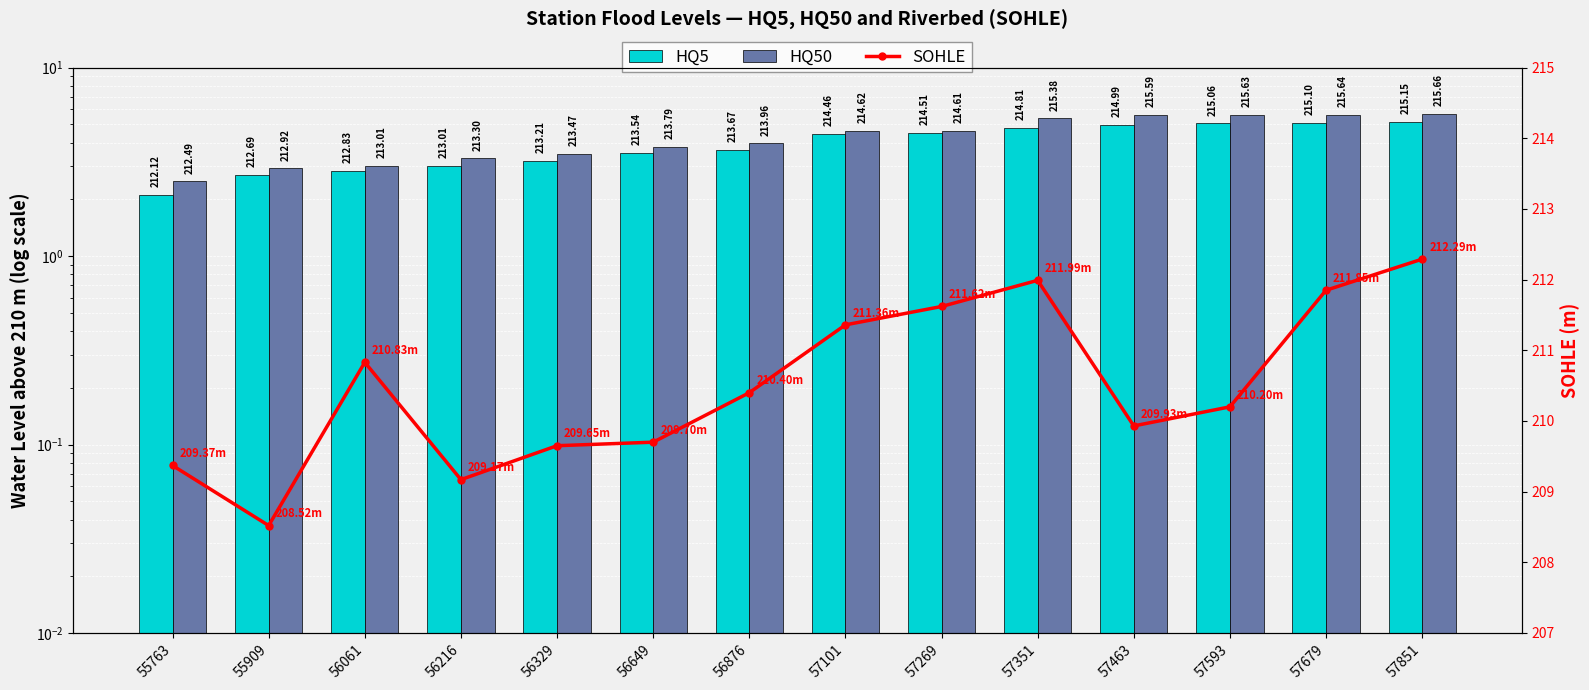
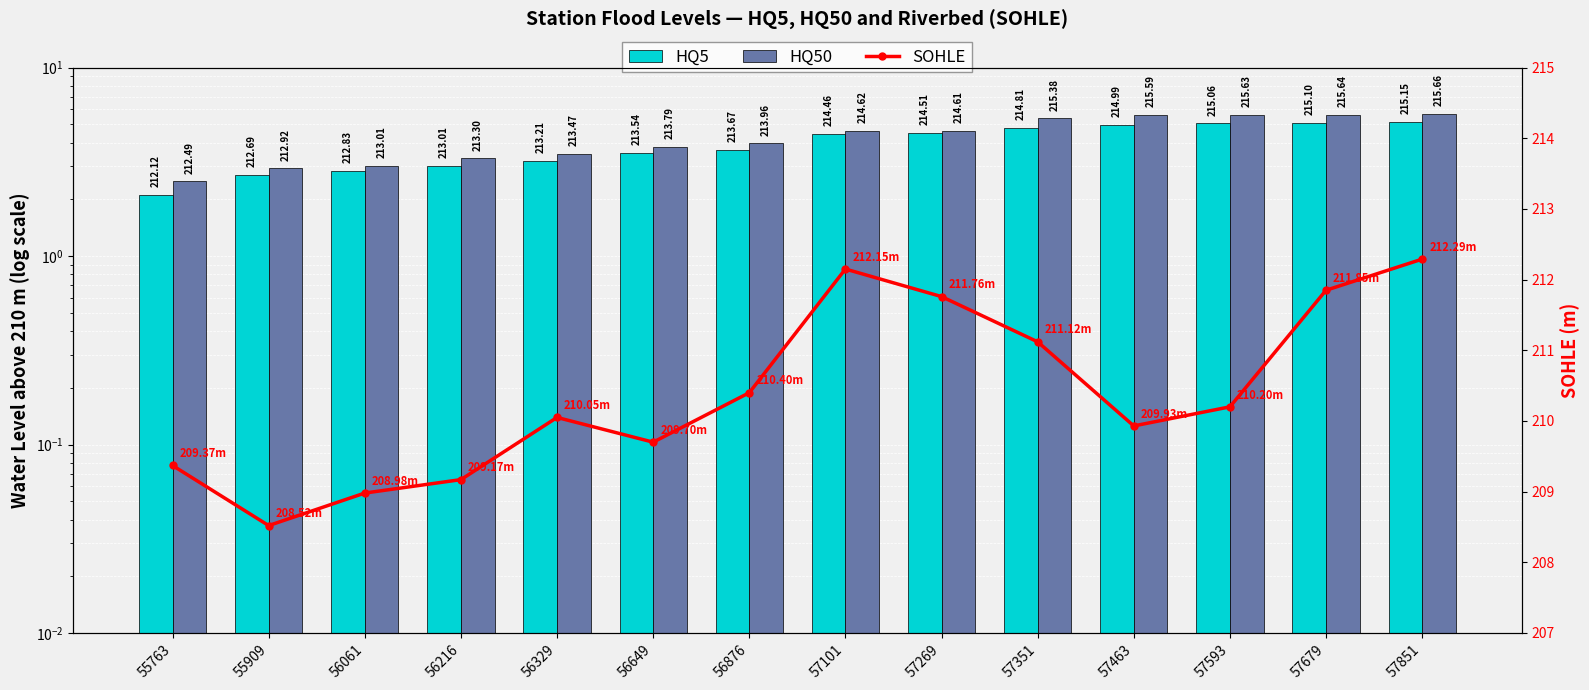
  {
    "SOHLE": {
      "55763": "209.37m",
      "55909": "208.52m",
-     "56061": "210.83m",
+     "56061": "208.98m",
      "56216": "209.17m",
-     "56329": "209.65m",
+     "56329": "210.05m",
      "56649": "209.70m",
      "56876": "210.40m",
-     "57101": "211.36m",
-     "57269": "211.62m",
-     "57351": "211.99m",
+     "57101": "212.15m",
+     "57269": "211.76m",
+     "57351": "211.12m",
      "57463": "209.93m",
      "57593": "210.20m",
      "57679": "211.85m",
      "57851": "212.29m"
    }
  }
